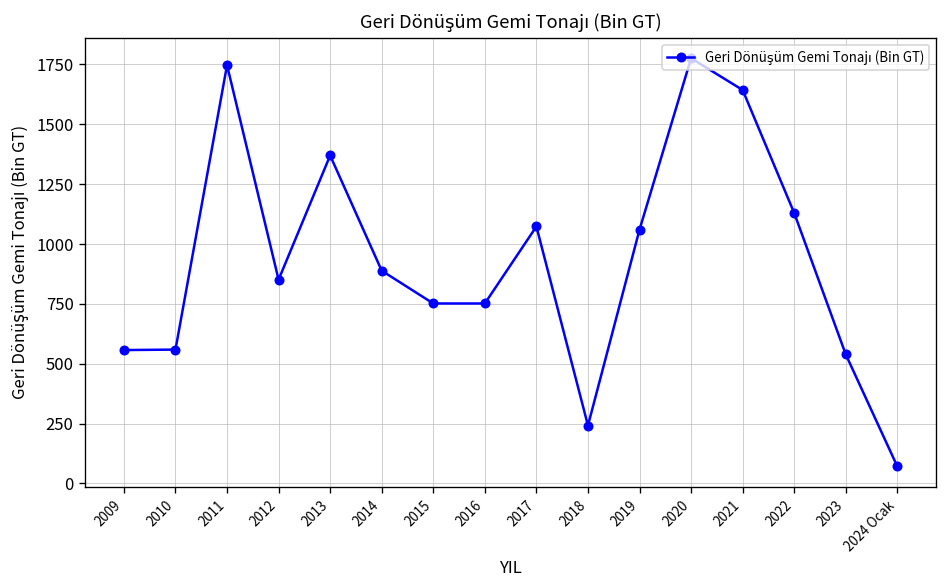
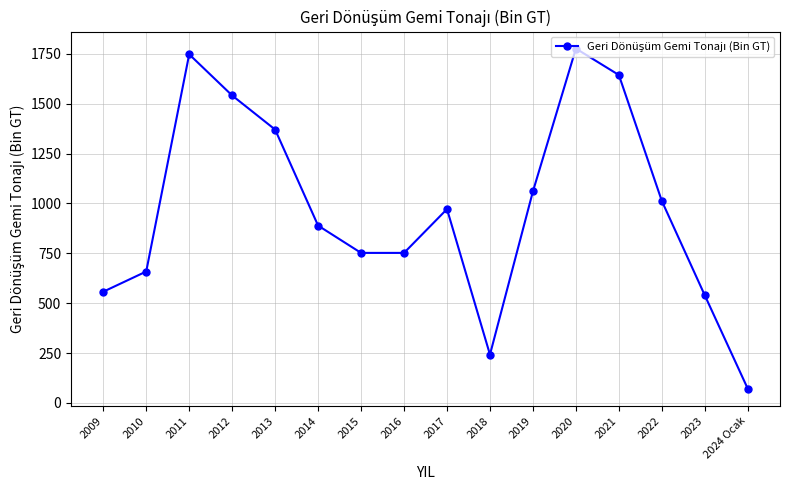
  {
    "2009": 560,
-   "2010": 560,
+   "2010": 660,
    "2011": 1750,
-   "2012": 850,
+   "2012": 1540,
    "2013": 1370,
    "2014": 890,
    "2015": 750,
    "2016": 750,
-   "2017": 1070,
+   "2017": 970,
    "2018": 240,
    "2019": 1060,
    "2021": 1640,
-   "2022": 1130,
+   "2022": 1010,
    "2023": 540,
    "2024 Ocak": 70
  }
